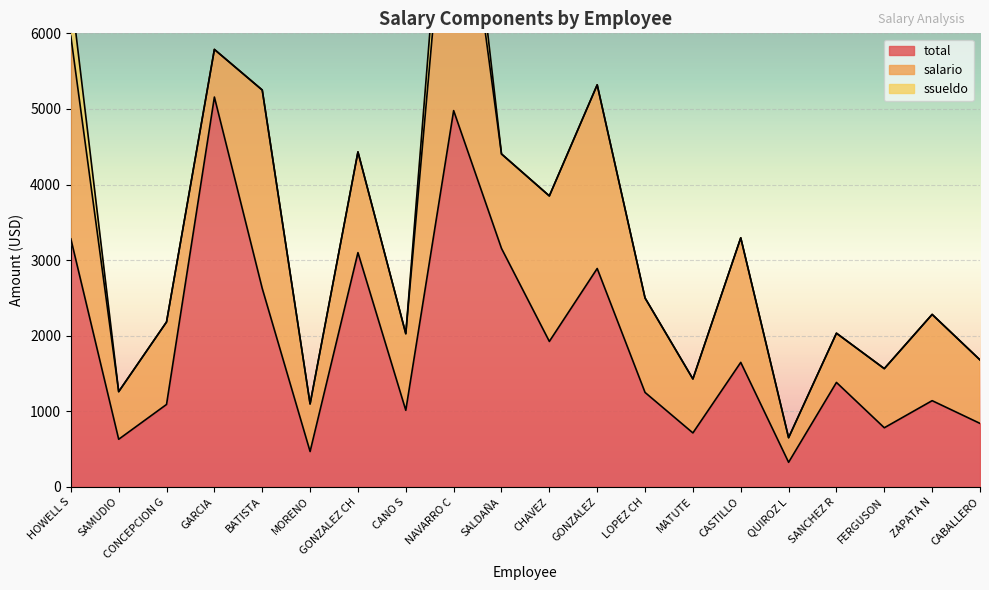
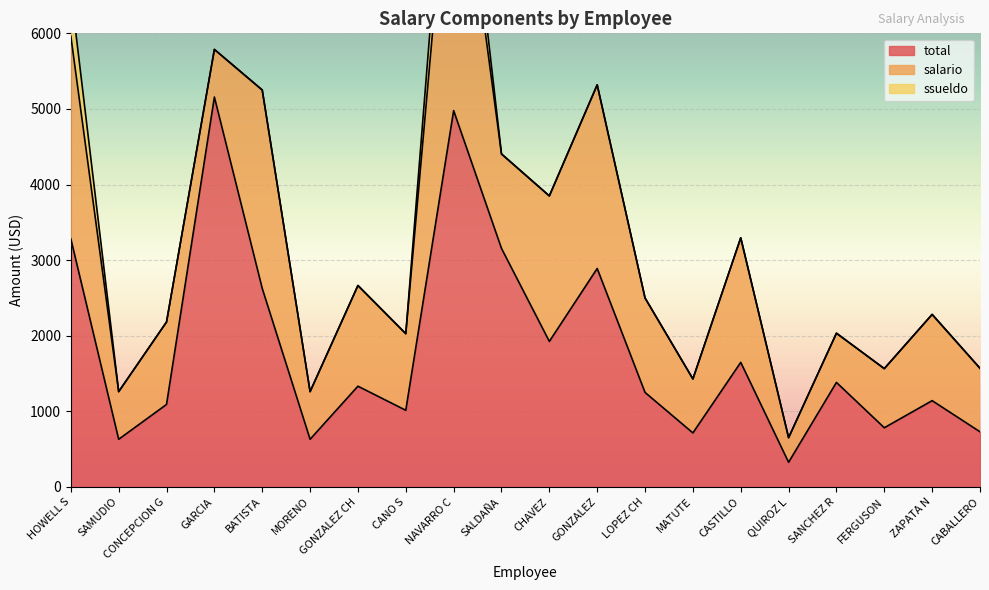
  {
    "total": {
      "HOWELL S": 3300,
      "SAMUDIO": 600,
      "CONCEPCION G": 1100,
      "GARCIA": 5200,
      "BATISTA": 2600,
-     "MORENO": 500,
-     "GONZALEZ CH": 3100,
+     "MORENO": 600,
+     "GONZALEZ CH": 1300,
      "CANO S": 1000,
      "NAVARRO C": 5000,
      "SALDAÑA": 3200,
      "CHAVEZ": 1900,
      "GONZALEZ": 2900,
      "LOPEZ CH": 1200,
      "MATUTE": 700,
      "CASTILLO": 1600,
      "QUIROZ L": 300,
      "SANCHEZ R": 1400,
      "FERGUSON": 800,
      "ZAPATA N": 1100,
-     "CABALLERO": 800
+     "CABALLERO": 700
    }
  }
